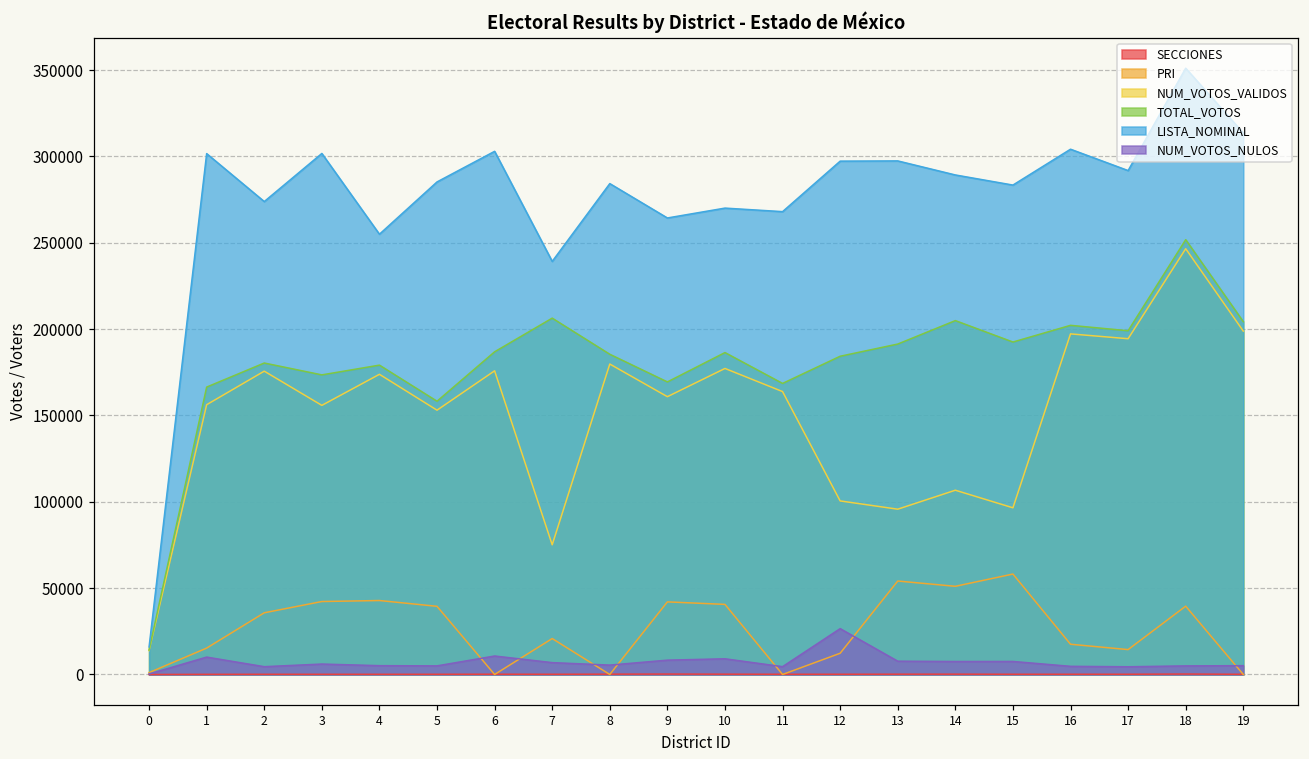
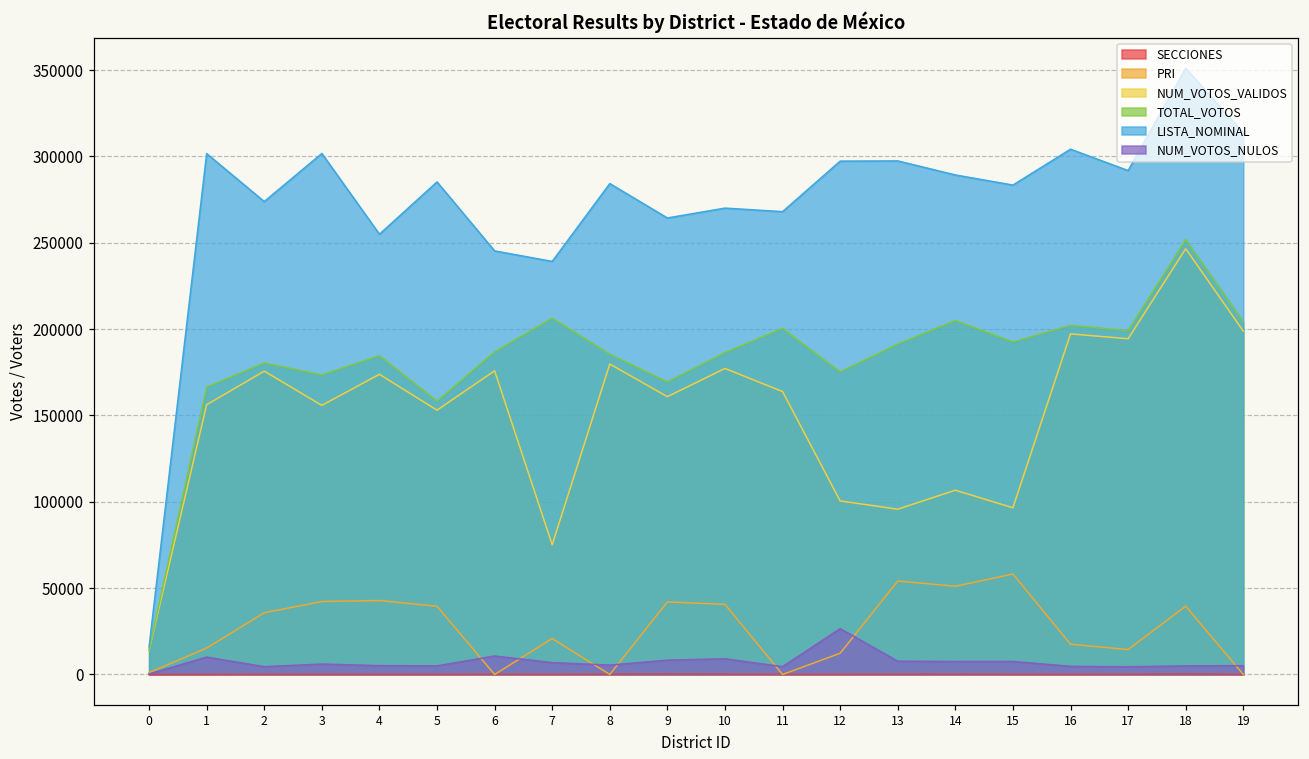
  {
    "SECCIONES": {
      "1": 0,
      "2": 0,
      "3": 0,
      "4": 0,
      "5": 0,
      "7": 0,
      "9": 0,
      "10": 0,
      "12": 0,
      "13": 0,
      "14": 0,
      "15": 0,
      "16": 0,
      "17": 0,
      "18": 0
    },
    "TOTAL_VOTOS": {
      "1": 166000,
      "2": 180000,
      "3": 173000,
-     "4": 179000,
+     "4": 185000,
      "5": 158000,
      "6": 187000,
      "7": 206000,
      "8": 185000,
      "9": 169000,
      "10": 186000,
-     "11": 169000,
-     "12": 184000,
+     "11": 200000,
+     "12": 175000,
      "13": 191000,
      "14": 205000,
      "15": 193000,
      "16": 202000,
      "17": 199000,
      "18": 252000,
      "19": 204000
    },
    "LISTA_NOMINAL": {
      "0": 16000,
      "1": 302000,
      "2": 274000,
      "3": 302000,
      "4": 255000,
      "5": 285000,
-     "6": 303000,
+     "6": 245000,
      "7": 239000,
      "8": 284000,
      "9": 264000,
      "10": 270000,
      "11": 268000,
      "12": 297000,
      "13": 297000,
      "14": 289000,
      "15": 283000,
      "16": 304000,
      "17": 292000
    },
    "NUM_VOTOS_NULOS": {
      "1": 10000,
      "2": 5000,
      "3": 6000,
      "4": 5000,
      "5": 5000,
      "6": 11000,
      "7": 7000,
      "8": 5000,
      "9": 8000,
      "10": 9000,
      "11": 5000,
      "12": 27000,
      "13": 8000,
      "14": 8000,
      "15": 8000,
      "16": 5000,
      "17": 4000,
      "18": 5000,
      "19": 5000
    }
  }
